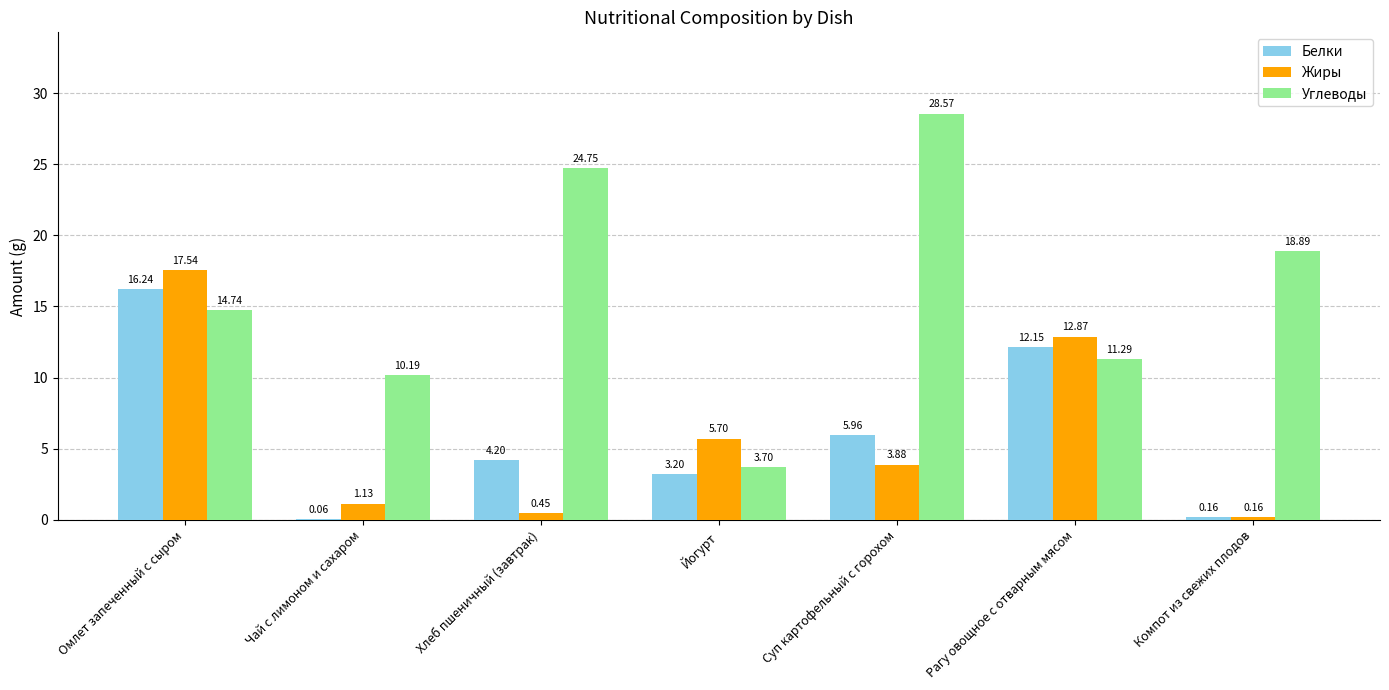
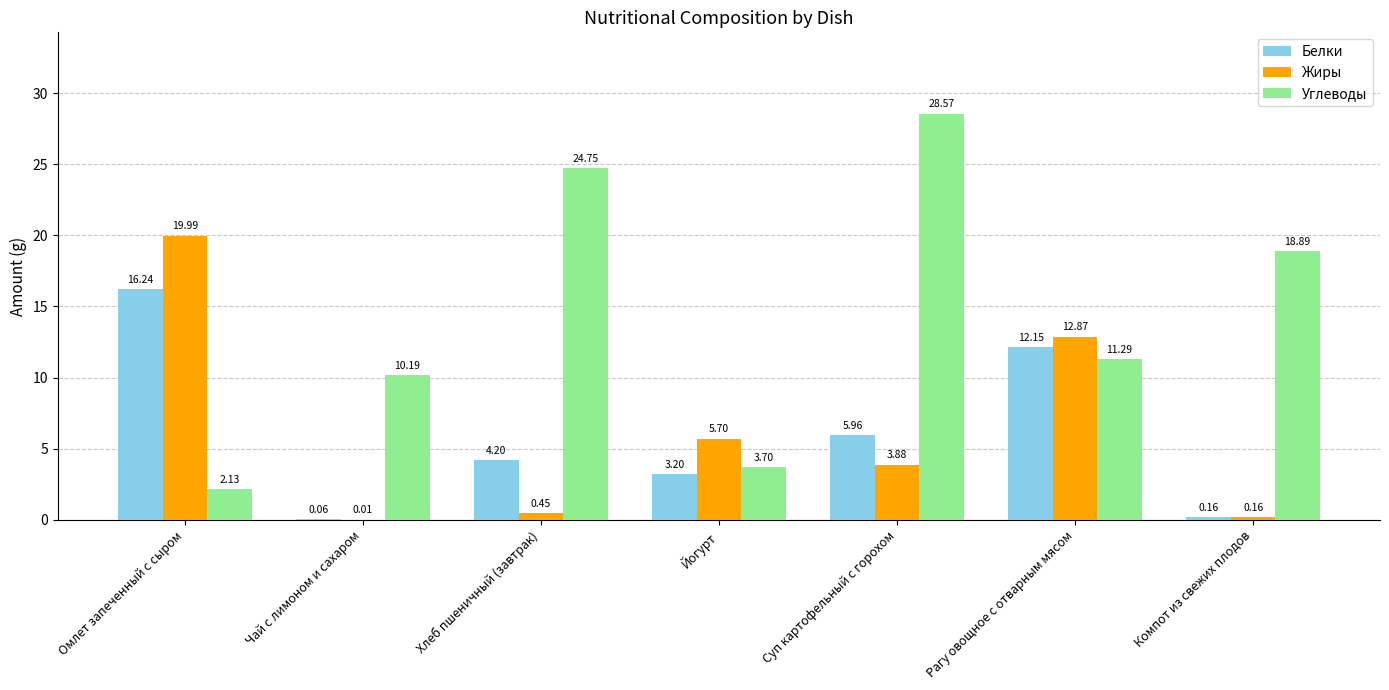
  {
    "Белки": {
      "Омлет запеченный с сыром": 16.24,
      "Чай с лимоном и сахаром": 0.06,
      "Хлеб пшеничный (завтрак)": 4.20,
      "Йогурт": 3.20,
      "Суп картофельный с горохом": 5.96,
      "Рагу овощное с отварным мясом": 12.15,
      "Компот из свежих плодов": 0.16
    },
    "Жиры": {
-     "Омлет запеченный с сыром": 17.54,
-     "Чай с лимоном и сахаром": 1.13,
+     "Омлет запеченный с сыром": 19.99,
+     "Чай с лимоном и сахаром": 0.01,
      "Хлеб пшеничный (завтрак)": 0.45,
      "Йогурт": 5.70,
      "Суп картофельный с горохом": 3.88,
      "Рагу овощное с отварным мясом": 12.87,
      "Компот из свежих плодов": 0.16
    },
    "Углеводы": {
-     "Омлет запеченный с сыром": 14.74,
+     "Омлет запеченный с сыром": 2.13,
      "Чай с лимоном и сахаром": 10.19,
      "Хлеб пшеничный (завтрак)": 24.75,
      "Йогурт": 3.70,
      "Суп картофельный с горохом": 28.57,
      "Рагу овощное с отварным мясом": 11.29,
      "Компот из свежих плодов": 18.89
    }
  }
